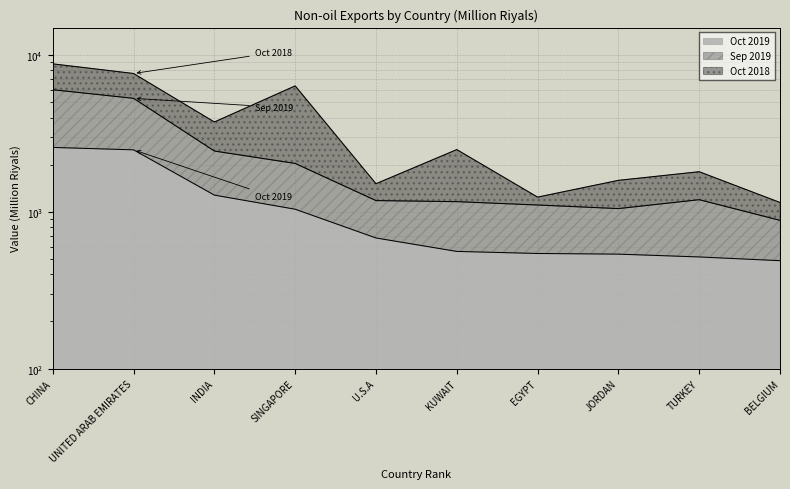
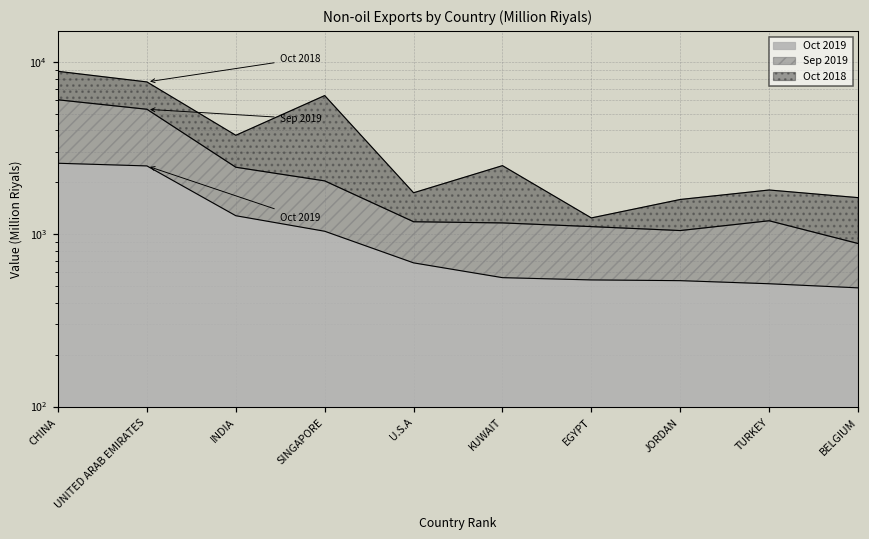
  {
    "Oct 2018": {
      "CHINA": 2800,
      "INDIA": 1300,
      "SINGAPORE": 4300,
-     "U.S.A": 330,
+     "U.S.A": 560,
      "KUWAIT": 1300,
      "EGYPT": 140,
      "JORDAN": 540,
      "TURKEY": 610,
-     "BELGIUM": 270
+     "BELGIUM": 700
    }
  }
